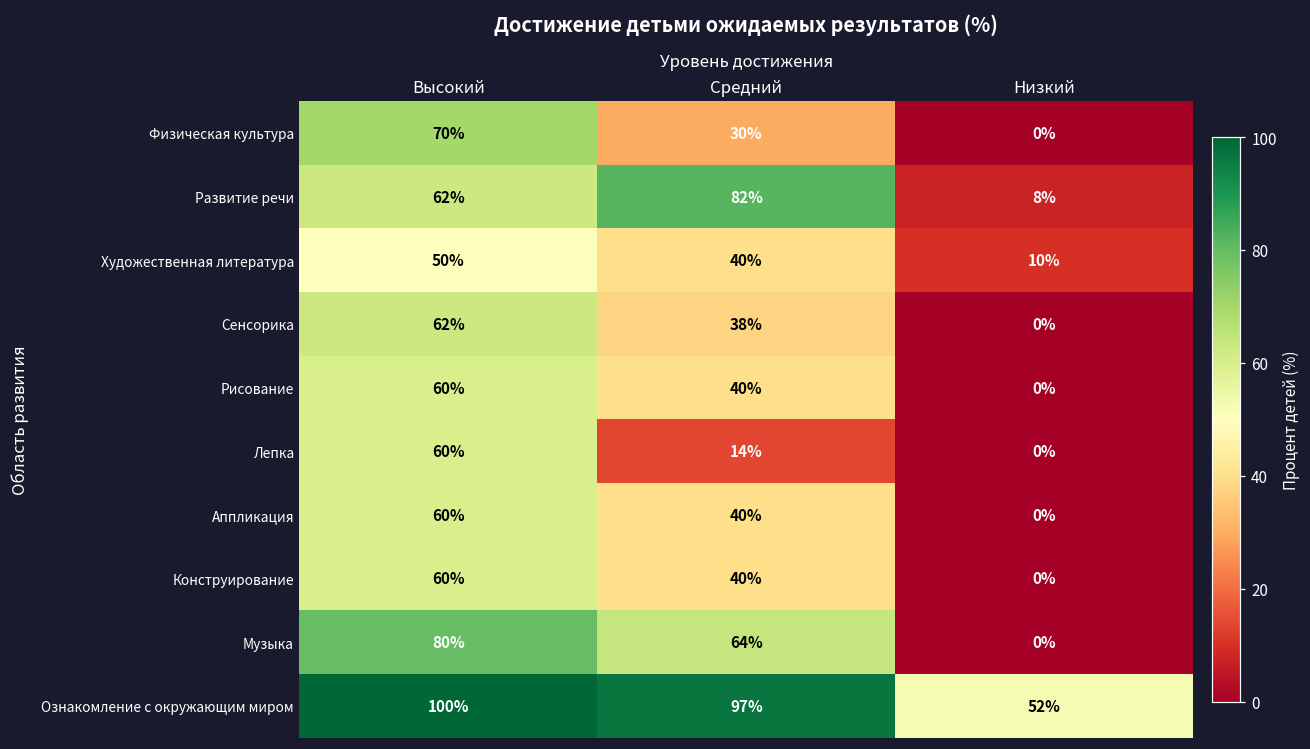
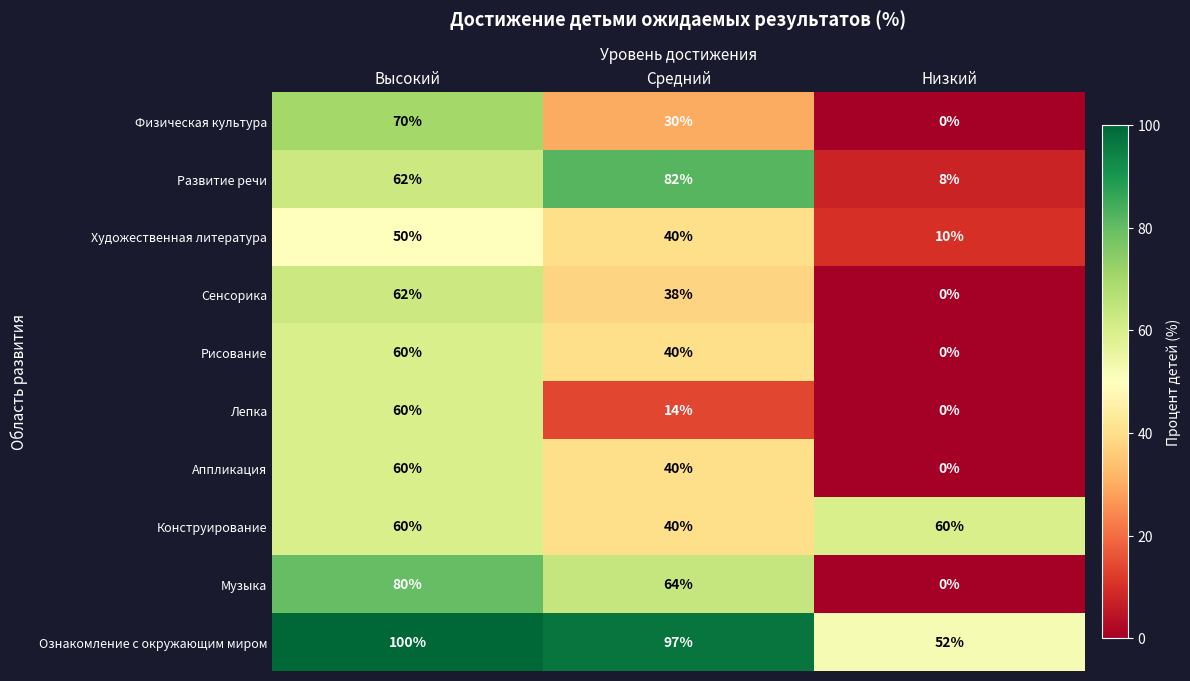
  {
    "Физическая культура": {
      "Высокий": "70%",
      "Средний": "30%",
      "Низкий": "0%"
    },
    "Развитие речи": {
      "Высокий": "62%",
      "Средний": "82%",
      "Низкий": "8%"
    },
    "Художественная литература": {
      "Высокий": "50%",
      "Средний": "40%",
      "Низкий": "10%"
    },
    "Сенсорика": {
      "Высокий": "62%",
      "Средний": "38%",
      "Низкий": "0%"
    },
    "Рисование": {
      "Высокий": "60%",
      "Средний": "40%",
      "Низкий": "0%"
    },
    "Лепка": {
      "Высокий": "60%",
      "Средний": "14%",
      "Низкий": "0%"
    },
    "Аппликация": {
      "Высокий": "60%",
      "Средний": "40%",
      "Низкий": "0%"
    },
    "Конструирование": {
      "Высокий": "60%",
      "Средний": "40%",
-     "Низкий": "0%"
+     "Низкий": "60%"
    },
    "Музыка": {
      "Высокий": "80%",
      "Средний": "64%",
      "Низкий": "0%"
    },
    "Ознакомление с окружающим миром": {
      "Высокий": "100%",
      "Средний": "97%",
      "Низкий": "52%"
    }
  }
